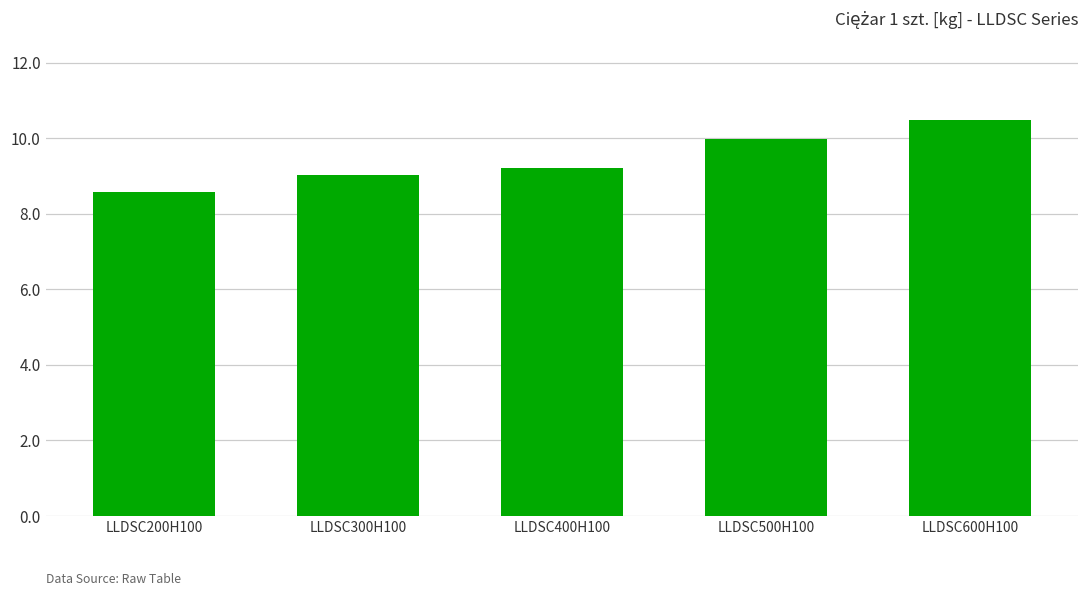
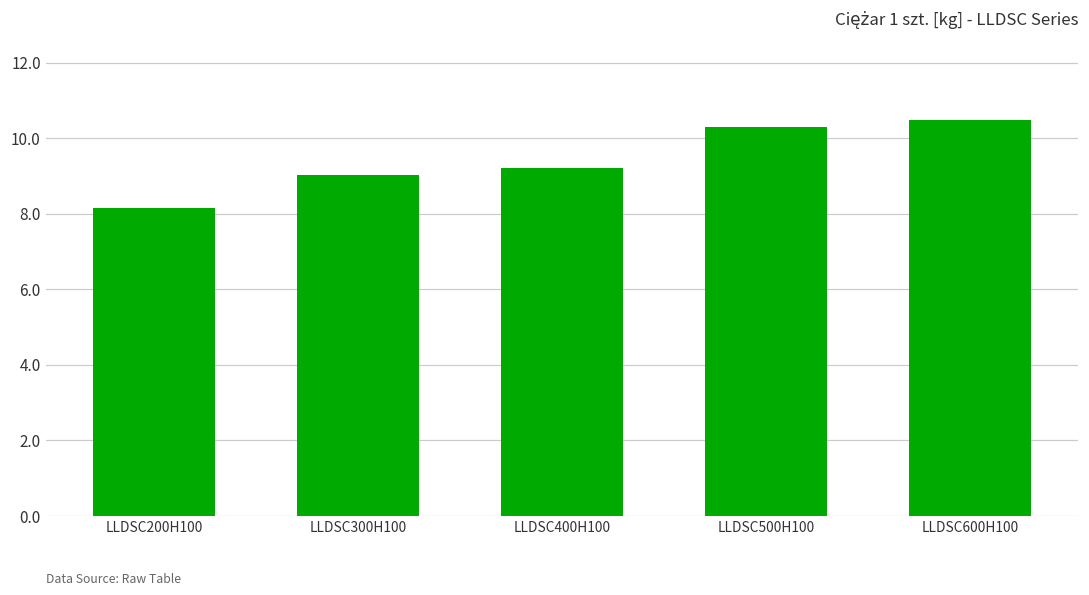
  {
-   "LLDSC200H100": 8.6,
+   "LLDSC200H100": 8.1,
    "LLDSC300H100": 9.0,
    "LLDSC400H100": 9.2,
-   "LLDSC500H100": 10.0,
+   "LLDSC500H100": 10.3,
    "LLDSC600H100": 10.5
  }
